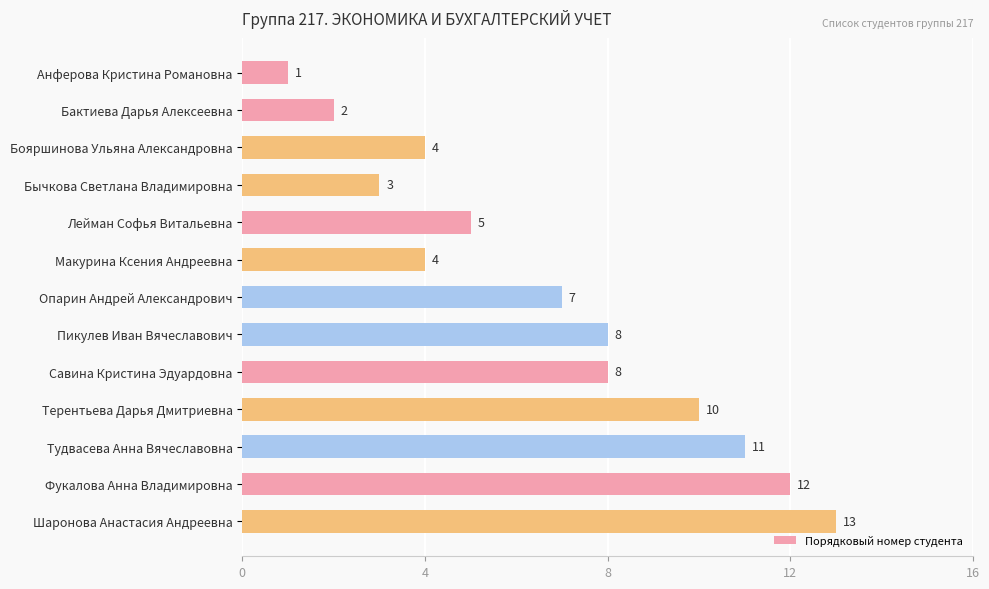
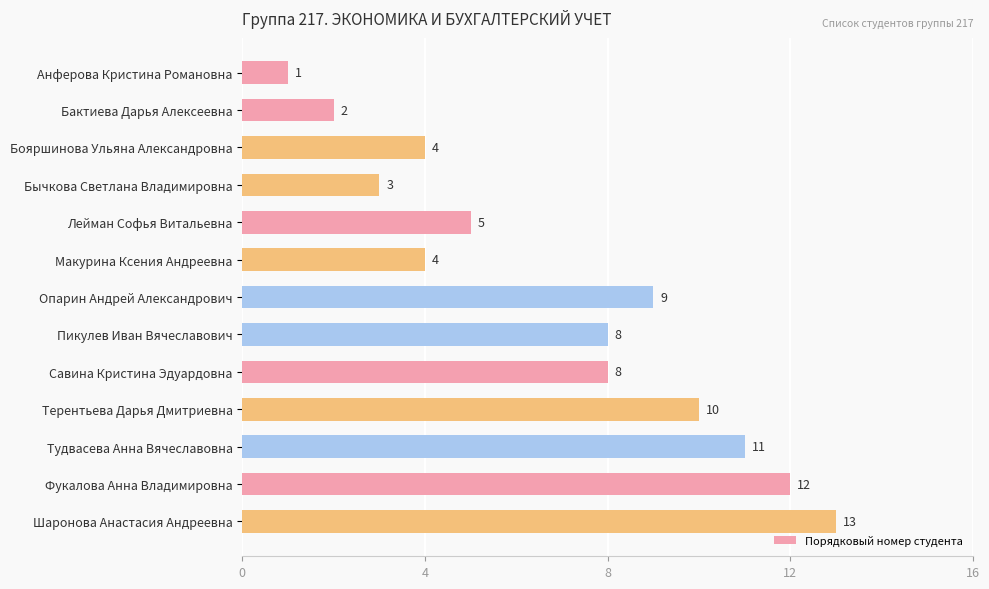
  {
    "Анферова Кристина Романовна": 1,
    "Бактиева Дарья Алексеевна": 2,
    "Бояршинова Ульяна Александровна": 4,
    "Бычкова Светлана Владимировна": 3,
    "Лейман Софья Витальевна": 5,
    "Макурина Ксения Андреевна": 4,
-   "Опарин Андрей Александрович": 7,
+   "Опарин Андрей Александрович": 9,
    "Пикулев Иван Вячеславович": 8,
    "Савина Кристина Эдуардовна": 8,
    "Терентьева Дарья Дмитриевна": 10,
    "Тудвасева Анна Вячеславовна": 11,
    "Фукалова Анна Владимировна": 12,
    "Шаронова Анастасия Андреевна": 13
  }
